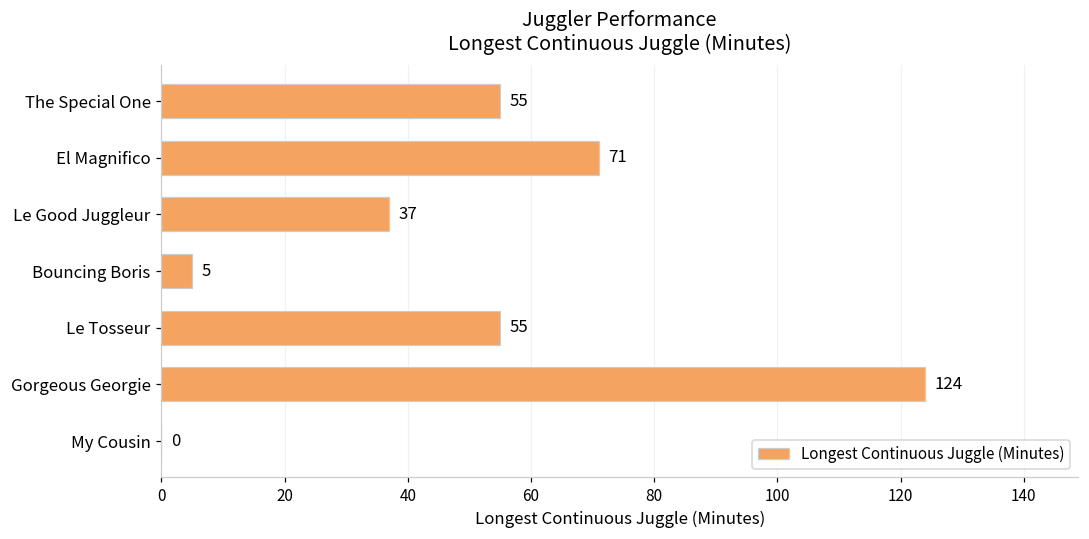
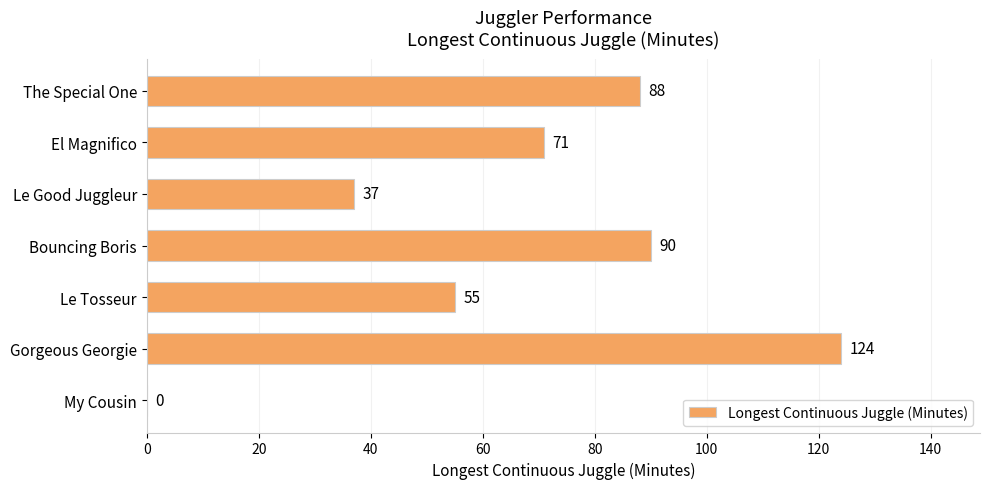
  {
-   "The Special One": 55,
+   "The Special One": 88,
    "El Magnifico": 71,
    "Le Good Juggleur": 37,
-   "Bouncing Boris": 5,
+   "Bouncing Boris": 90,
    "Le Tosseur": 55,
    "Gorgeous Georgie": 124,
    "My Cousin": 0
  }
